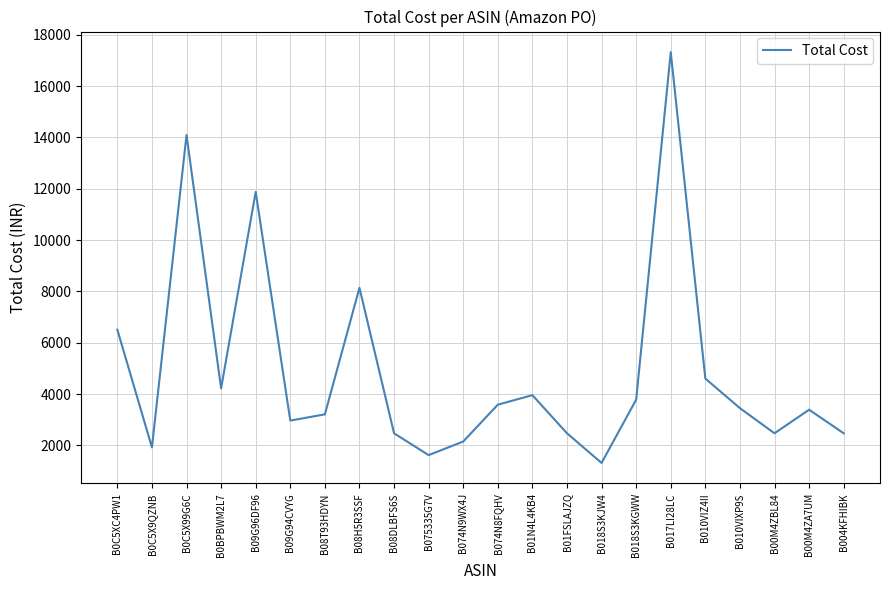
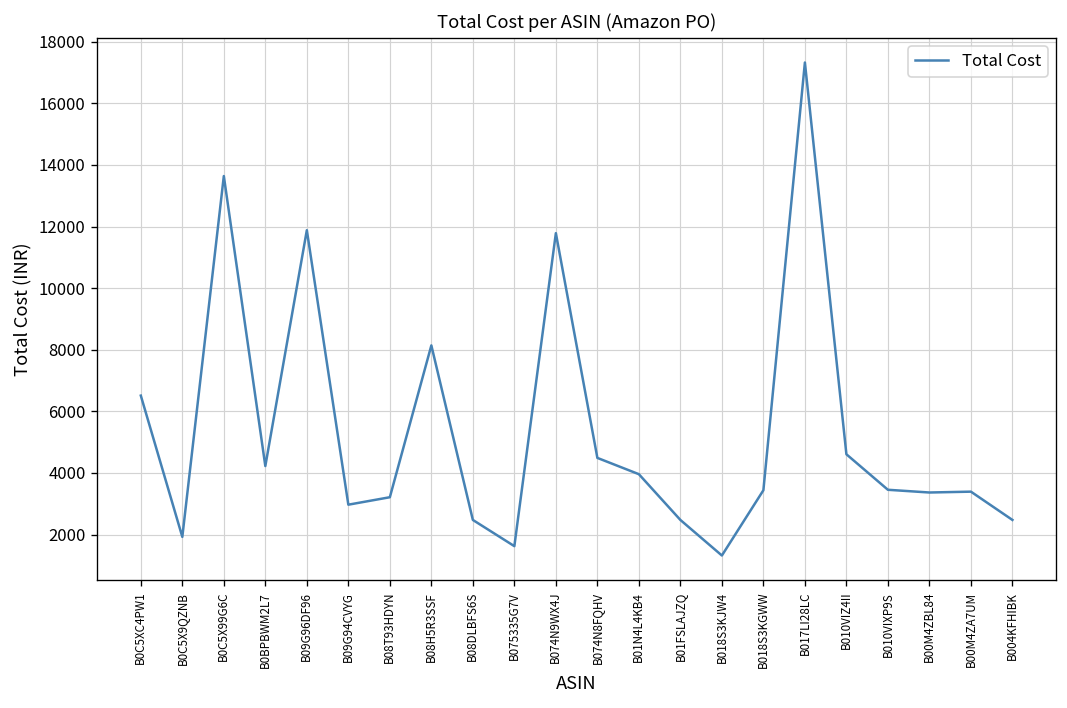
  {
    "B0C5XC4PW1": 6500,
    "B0C5X9QZNB": 1900,
-   "B0C5X99G6C": 14100,
+   "B0C5X99G6C": 13600,
    "B0BPBWM2L7": 4200,
    "B09G96DF96": 11900,
    "B09G94CVYG": 3000,
    "B08T93HDYN": 3200,
    "B08H5R3SSF": 8100,
    "B08DLBFS6S": 2500,
    "B075335G7V": 1600,
-   "B074N9WX4J": 2200,
-   "B074N8FQHV": 3600,
+   "B074N9WX4J": 11800,
+   "B074N8FQHV": 4500,
    "B01N4L4KB4": 4000,
    "B01FSLAJZQ": 2500,
    "B018S3KJW4": 1300,
-   "B018S3KGWW": 3800,
+   "B018S3KGWW": 3400,
    "B017LI28LC": 17300,
    "B010VIZ4II": 4600,
    "B010VIXP9S": 3500,
-   "B00M4ZBL84": 2500,
+   "B00M4ZBL84": 3400,
    "B00M4ZA7UM": 3400,
    "B004KFHIBK": 2500
  }
